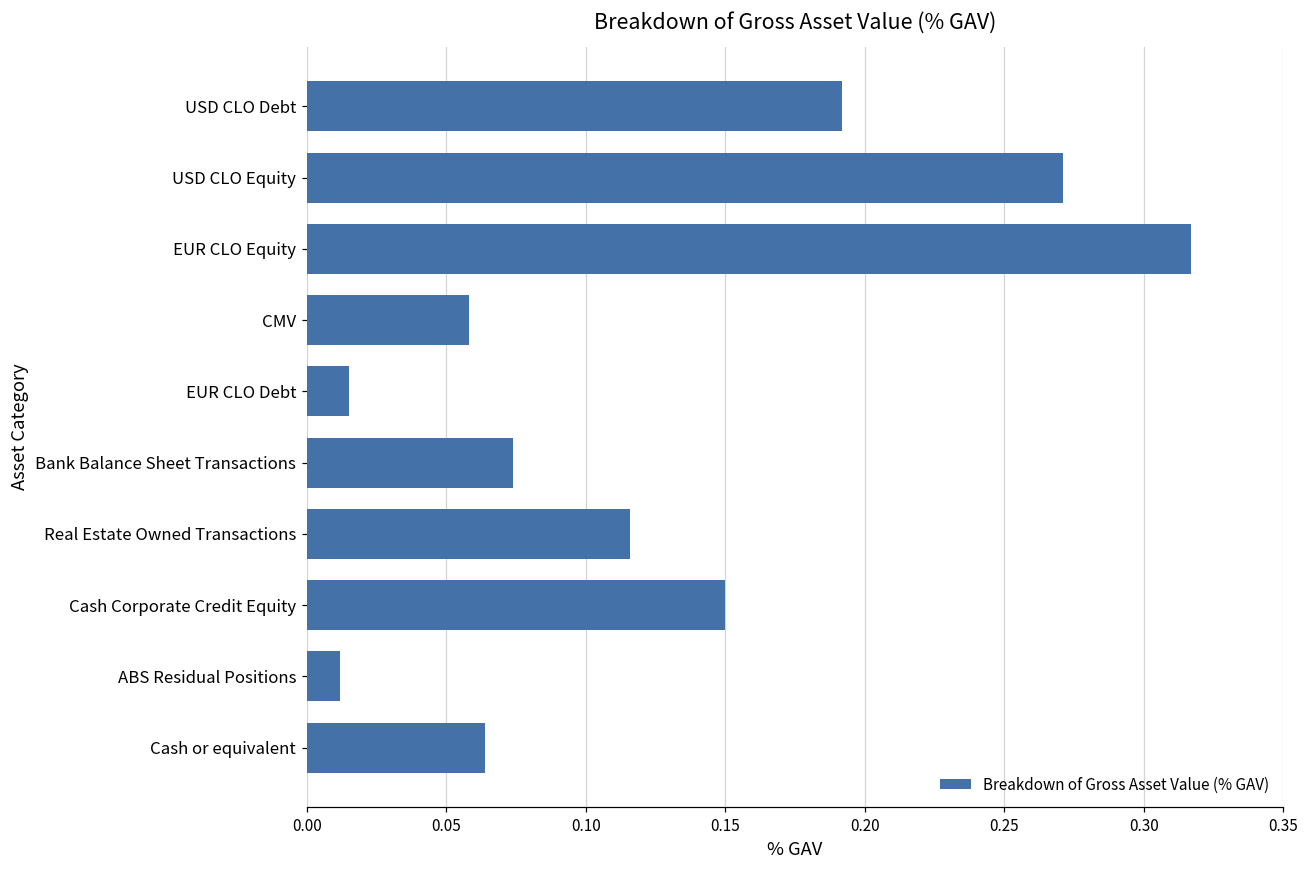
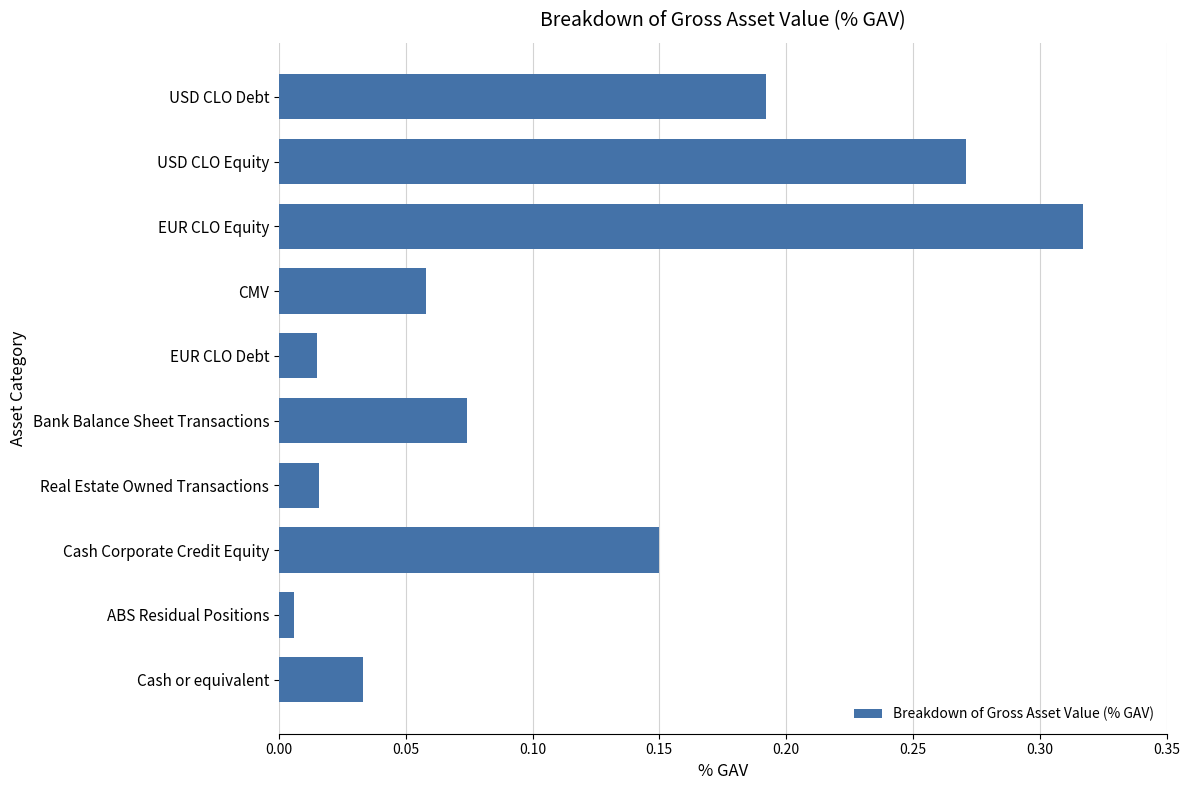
  {
    "USD CLO Debt": 0.192,
    "USD CLO Equity": 0.271,
    "EUR CLO Equity": 0.317,
    "CMV": 0.058,
    "EUR CLO Debt": 0.015,
    "Bank Balance Sheet Transactions": 0.074,
-   "Real Estate Owned Transactions": 0.116,
+   "Real Estate Owned Transactions": 0.016,
    "Cash Corporate Credit Equity": 0.150,
-   "ABS Residual Positions": 0.012,
-   "Cash or equivalent": 0.064
+   "ABS Residual Positions": 0.006,
+   "Cash or equivalent": 0.033
  }
